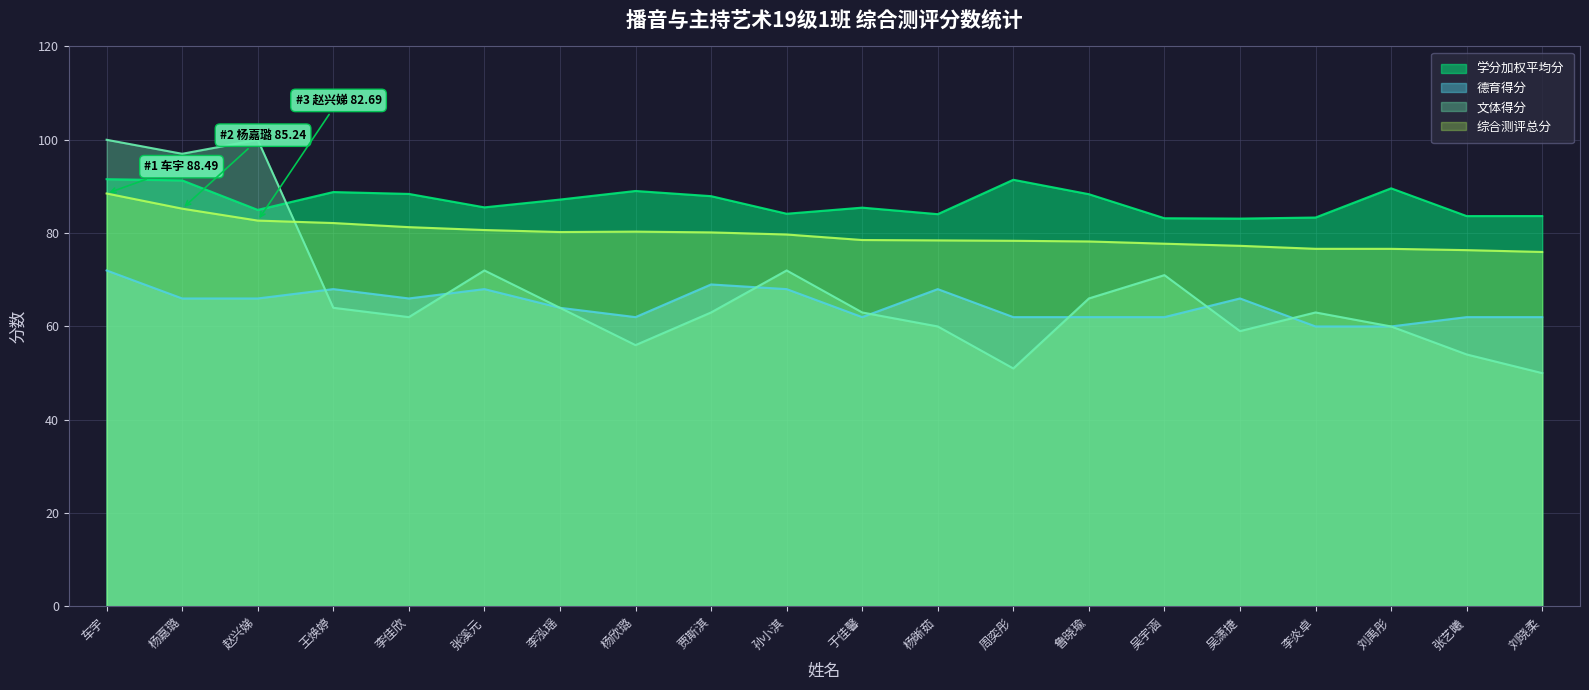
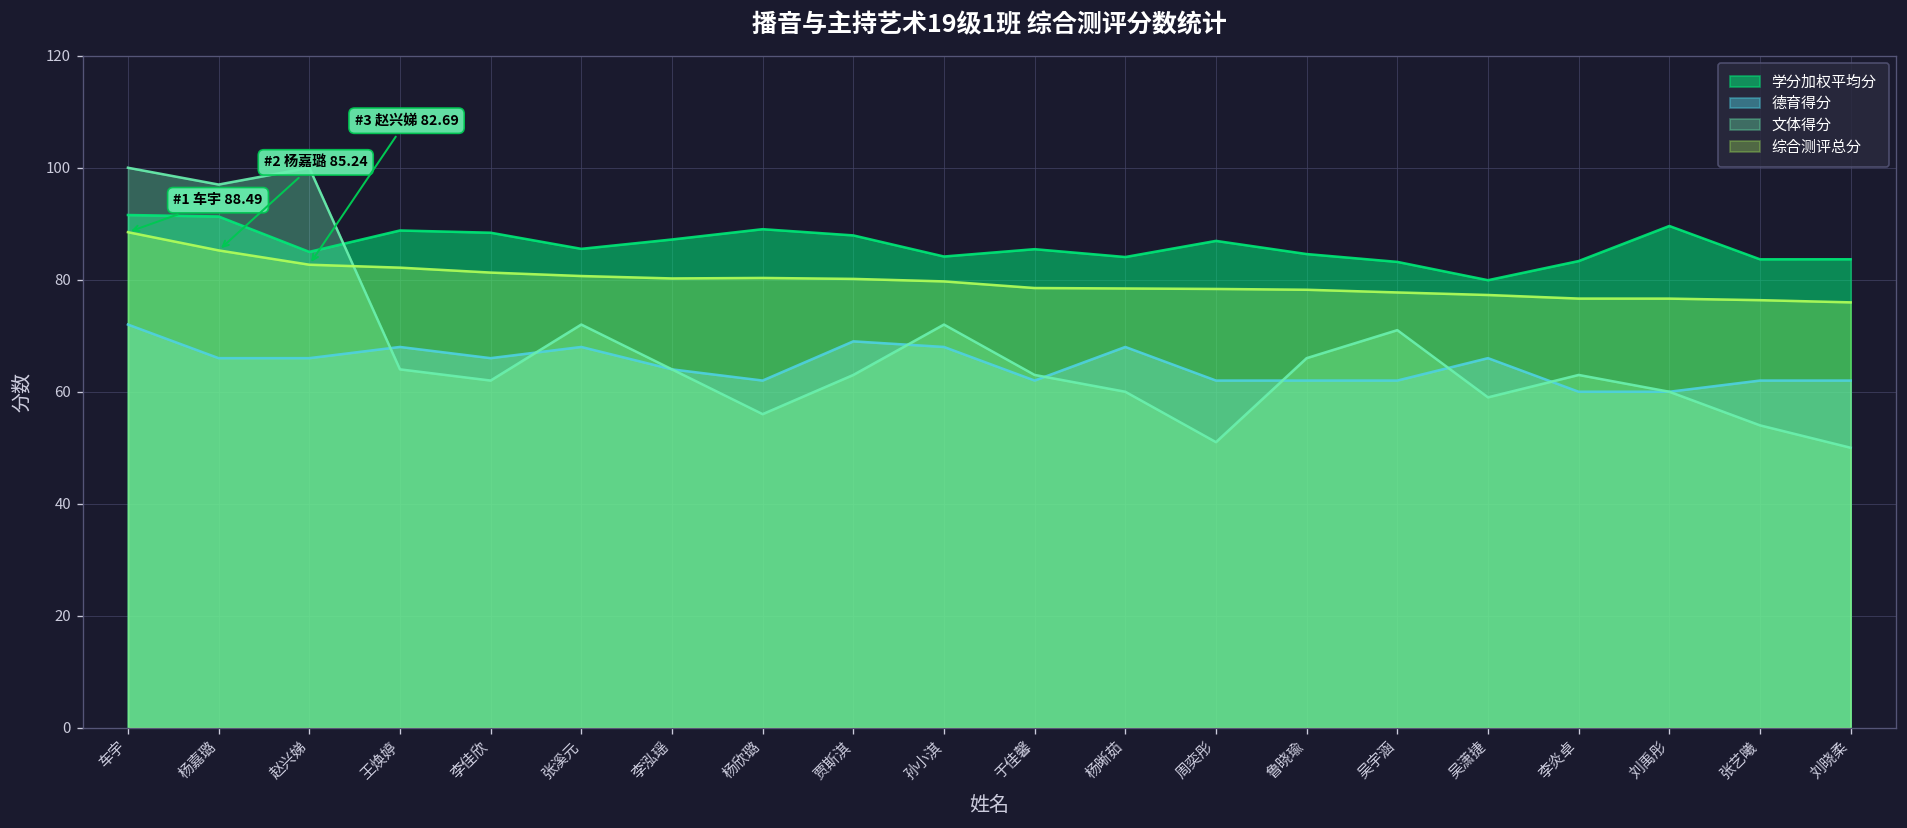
  {
    "学分加权平均分": {
      "车宇": 92,
      "赵兴娣": 85,
      "王焕婷": 89,
      "李佳欣": 88,
      "张溪元": 86,
      "李泓瑶": 87,
      "杨欣璐": 89,
      "贾斯淇": 88,
      "孙小淇": 84,
      "于佳馨": 85,
      "杨晰茹": 84,
-     "周奕彤": 91,
-     "鲁晓瑜": 88,
+     "周奕彤": 87,
+     "鲁晓瑜": 85,
      "吴宇涵": 83,
-     "吴潇捷": 83,
+     "吴潇捷": 80,
      "李炎卓": 83,
      "刘禹彤": 90,
      "张艺曦": 84,
      "刘晓柔": 84
    }
  }
